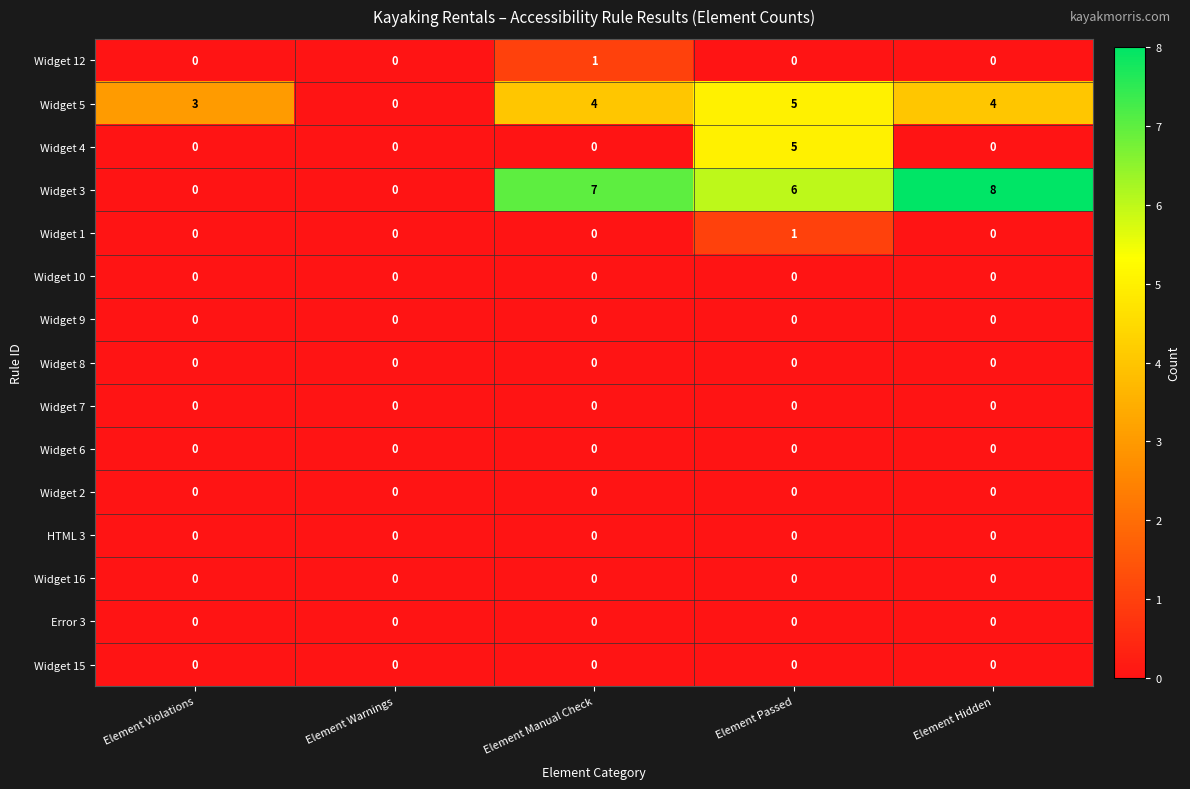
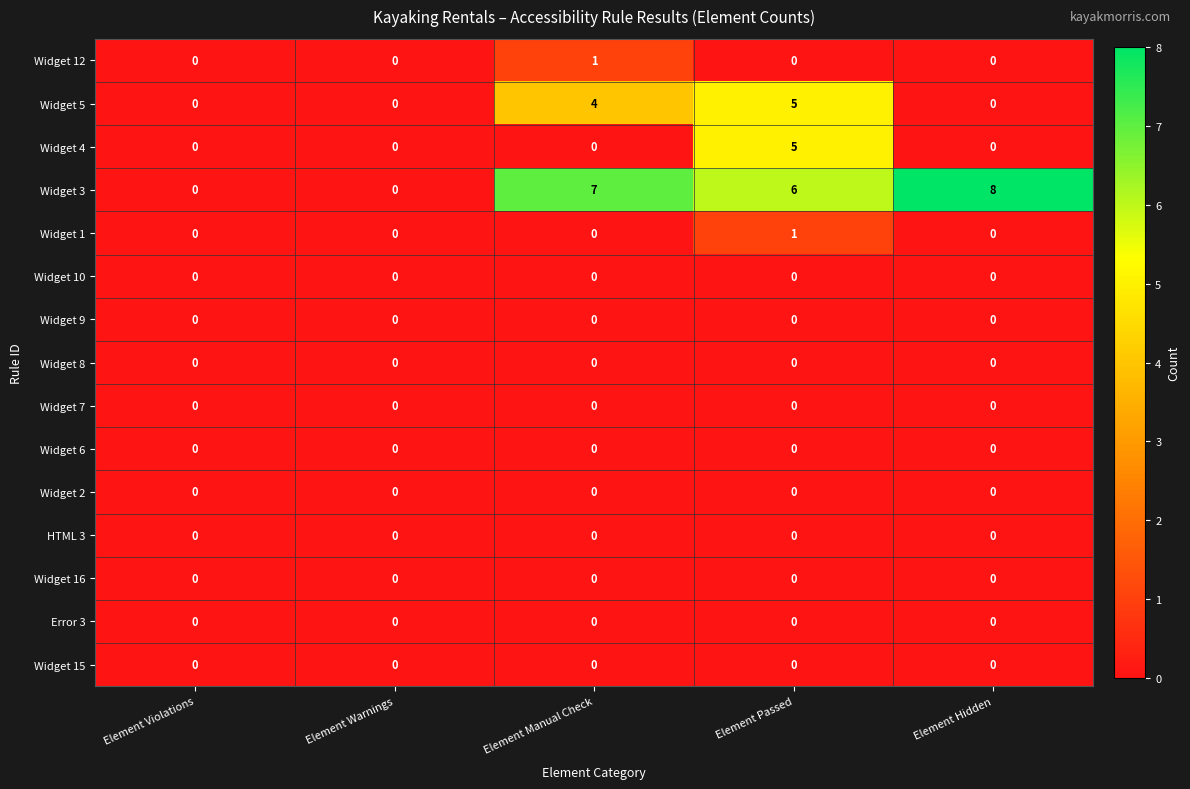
  {
    "Widget 12": {
      "Element Violations": 0,
      "Element Warnings": 0,
      "Element Manual Check": 1,
      "Element Passed": 0,
      "Element Hidden": 0
    },
    "Widget 5": {
-     "Element Violations": 3,
+     "Element Violations": 0,
      "Element Warnings": 0,
      "Element Manual Check": 4,
      "Element Passed": 5,
-     "Element Hidden": 4
+     "Element Hidden": 0
    },
    "Widget 4": {
      "Element Violations": 0,
      "Element Warnings": 0,
      "Element Manual Check": 0,
      "Element Passed": 5,
      "Element Hidden": 0
    },
    "Widget 3": {
      "Element Violations": 0,
      "Element Warnings": 0,
      "Element Manual Check": 7,
      "Element Passed": 6,
      "Element Hidden": 8
    },
    "Widget 1": {
      "Element Violations": 0,
      "Element Warnings": 0,
      "Element Manual Check": 0,
      "Element Passed": 1,
      "Element Hidden": 0
    },
    "Widget 10": {
      "Element Violations": 0,
      "Element Warnings": 0,
      "Element Manual Check": 0,
      "Element Passed": 0,
      "Element Hidden": 0
    },
    "Widget 9": {
      "Element Violations": 0,
      "Element Warnings": 0,
      "Element Manual Check": 0,
      "Element Passed": 0,
      "Element Hidden": 0
    },
    "Widget 8": {
      "Element Violations": 0,
      "Element Warnings": 0,
      "Element Manual Check": 0,
      "Element Passed": 0,
      "Element Hidden": 0
    },
    "Widget 7": {
      "Element Violations": 0,
      "Element Warnings": 0,
      "Element Manual Check": 0,
      "Element Passed": 0,
      "Element Hidden": 0
    },
    "Widget 6": {
      "Element Violations": 0,
      "Element Warnings": 0,
      "Element Manual Check": 0,
      "Element Passed": 0,
      "Element Hidden": 0
    },
    "Widget 2": {
      "Element Violations": 0,
      "Element Warnings": 0,
      "Element Manual Check": 0,
      "Element Passed": 0,
      "Element Hidden": 0
    },
    "HTML 3": {
      "Element Violations": 0,
      "Element Warnings": 0,
      "Element Manual Check": 0,
      "Element Passed": 0,
      "Element Hidden": 0
    },
    "Widget 16": {
      "Element Violations": 0,
      "Element Warnings": 0,
      "Element Manual Check": 0,
      "Element Passed": 0,
      "Element Hidden": 0
    },
    "Error 3": {
      "Element Violations": 0,
      "Element Warnings": 0,
      "Element Manual Check": 0,
      "Element Passed": 0,
      "Element Hidden": 0
    },
    "Widget 15": {
      "Element Violations": 0,
      "Element Warnings": 0,
      "Element Manual Check": 0,
      "Element Passed": 0,
      "Element Hidden": 0
    }
  }
